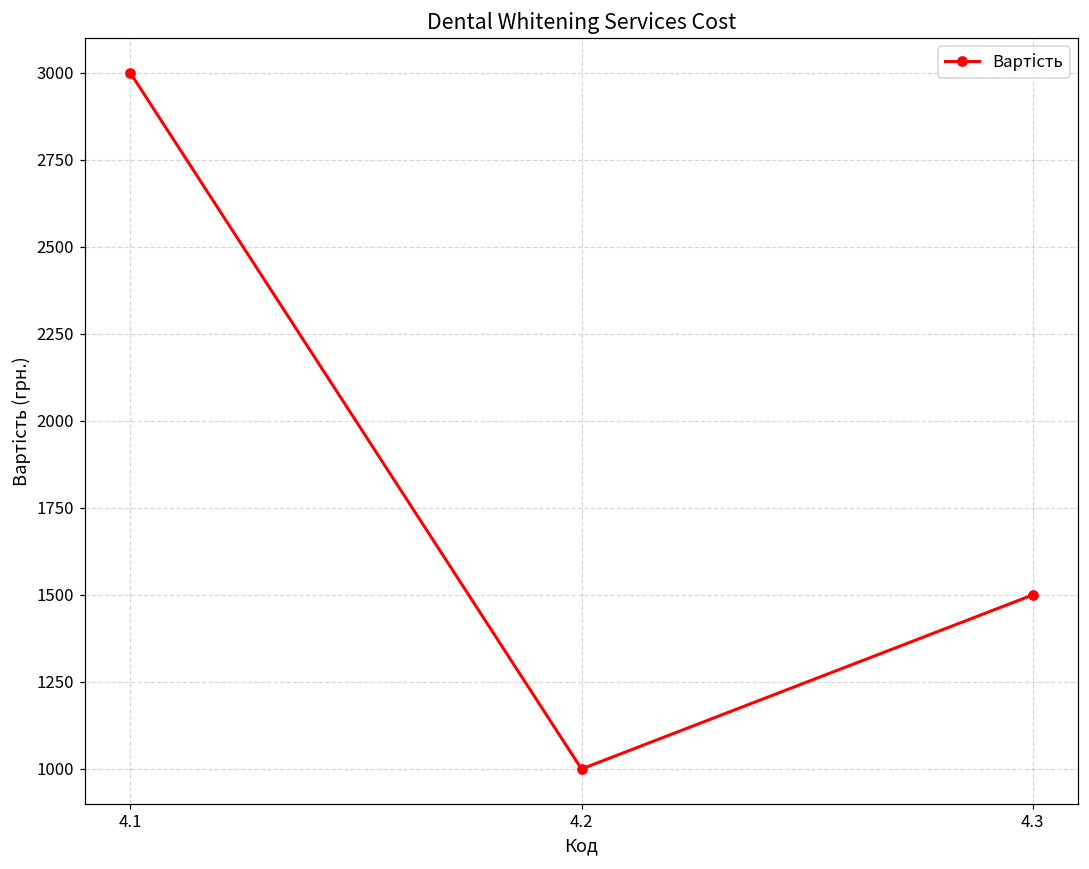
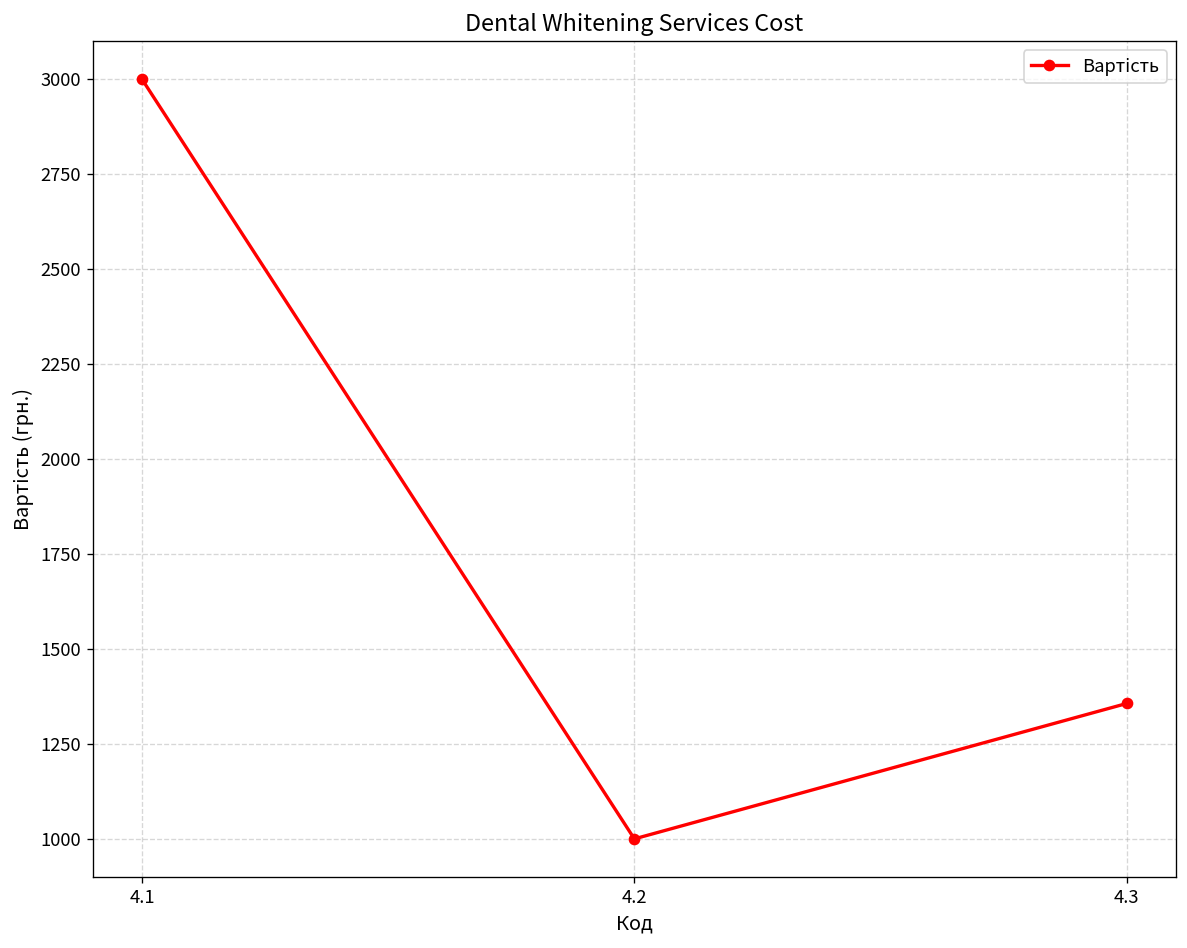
  {
    "4.1": 3000,
    "4.2": 1000,
-   "4.3": 1500
+   "4.3": 1360
  }
